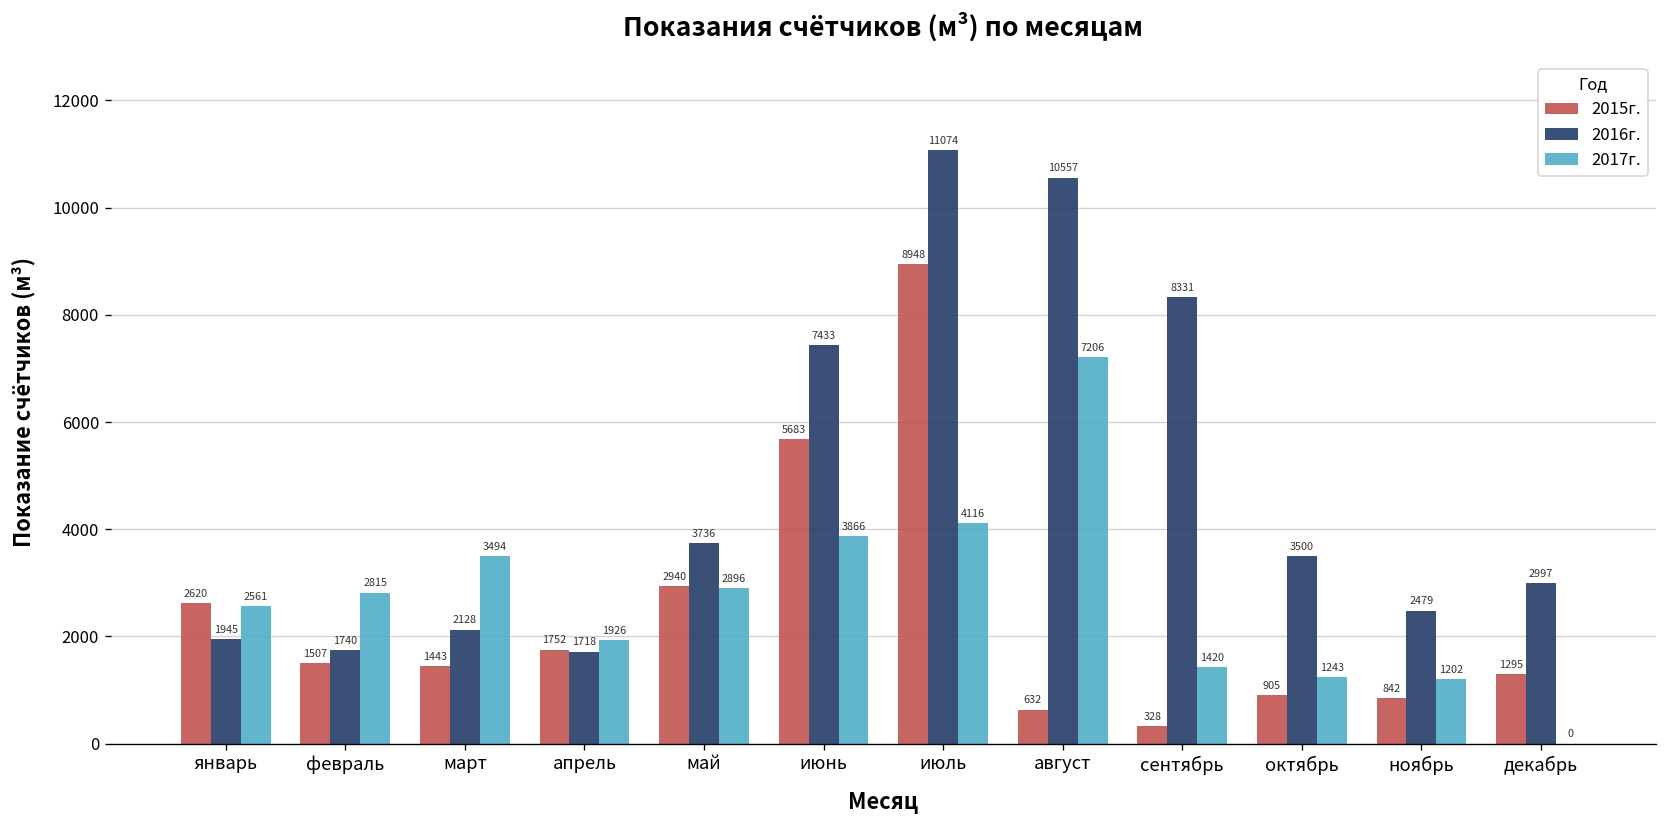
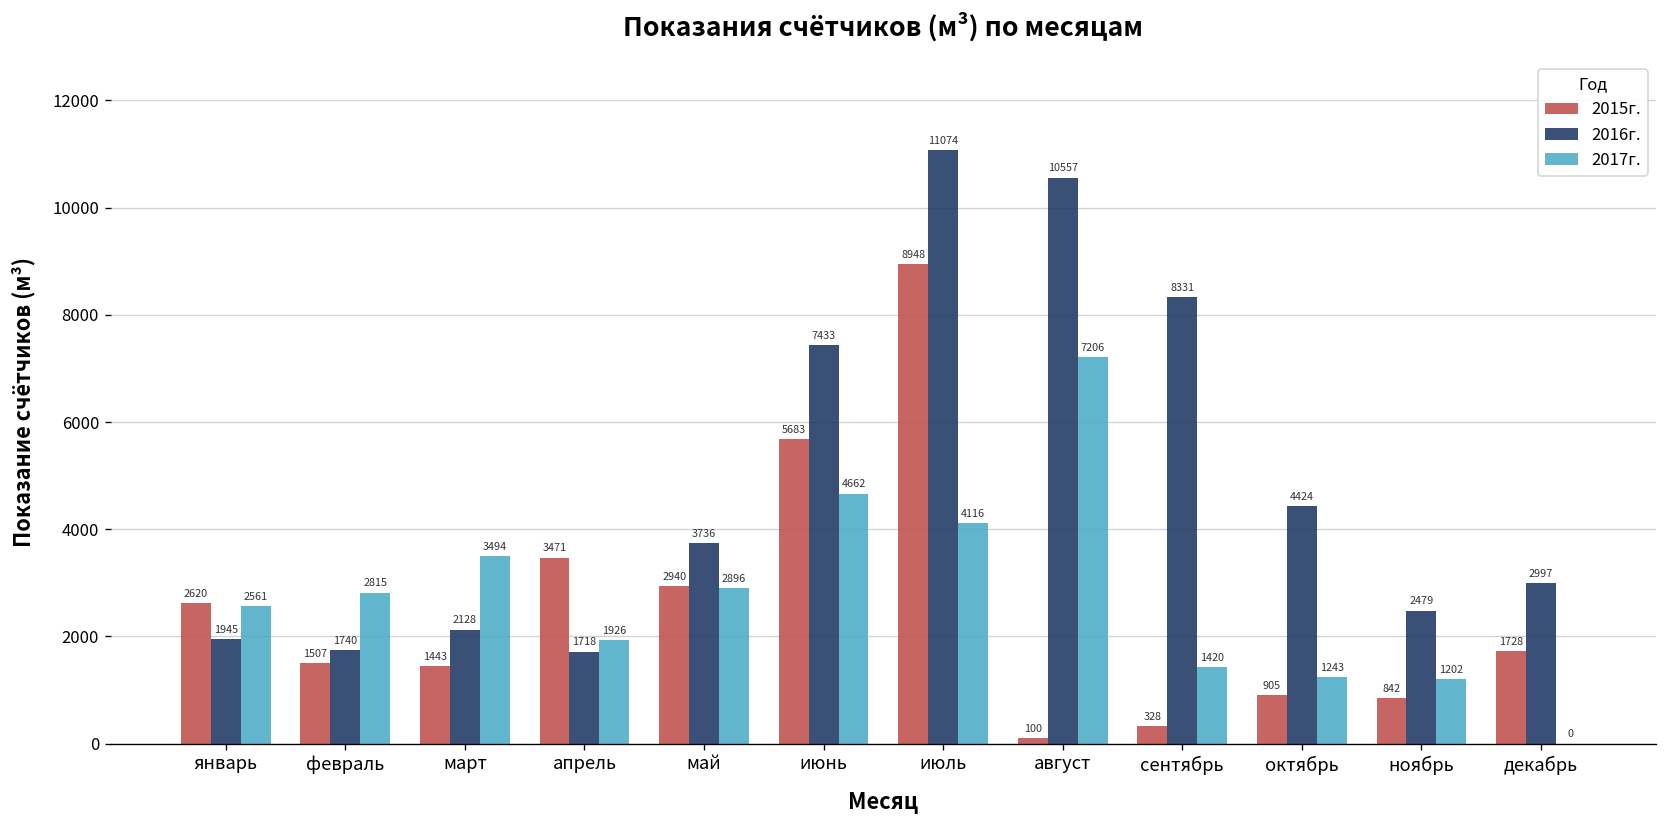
  {
    "2015г.": {
      "январь": 2620,
      "февраль": 1507,
      "март": 1443,
-     "апрель": 1752,
+     "апрель": 3471,
      "май": 2940,
      "июнь": 5683,
      "июль": 8948,
-     "август": 632,
+     "август": 100,
      "сентябрь": 328,
      "октябрь": 905,
      "ноябрь": 842,
-     "декабрь": 1295
+     "декабрь": 1728
    },
    "2016г.": {
      "январь": 1945,
      "февраль": 1740,
      "март": 2128,
      "апрель": 1718,
      "май": 3736,
      "июнь": 7433,
      "июль": 11074,
      "август": 10557,
      "сентябрь": 8331,
-     "октябрь": 3500,
+     "октябрь": 4424,
      "ноябрь": 2479,
      "декабрь": 2997
    },
    "2017г.": {
      "январь": 2561,
      "февраль": 2815,
      "март": 3494,
      "апрель": 1926,
      "май": 2896,
-     "июнь": 3866,
+     "июнь": 4662,
      "июль": 4116,
      "август": 7206,
      "сентябрь": 1420,
      "октябрь": 1243,
      "ноябрь": 1202,
      "декабрь": 0
    }
  }
